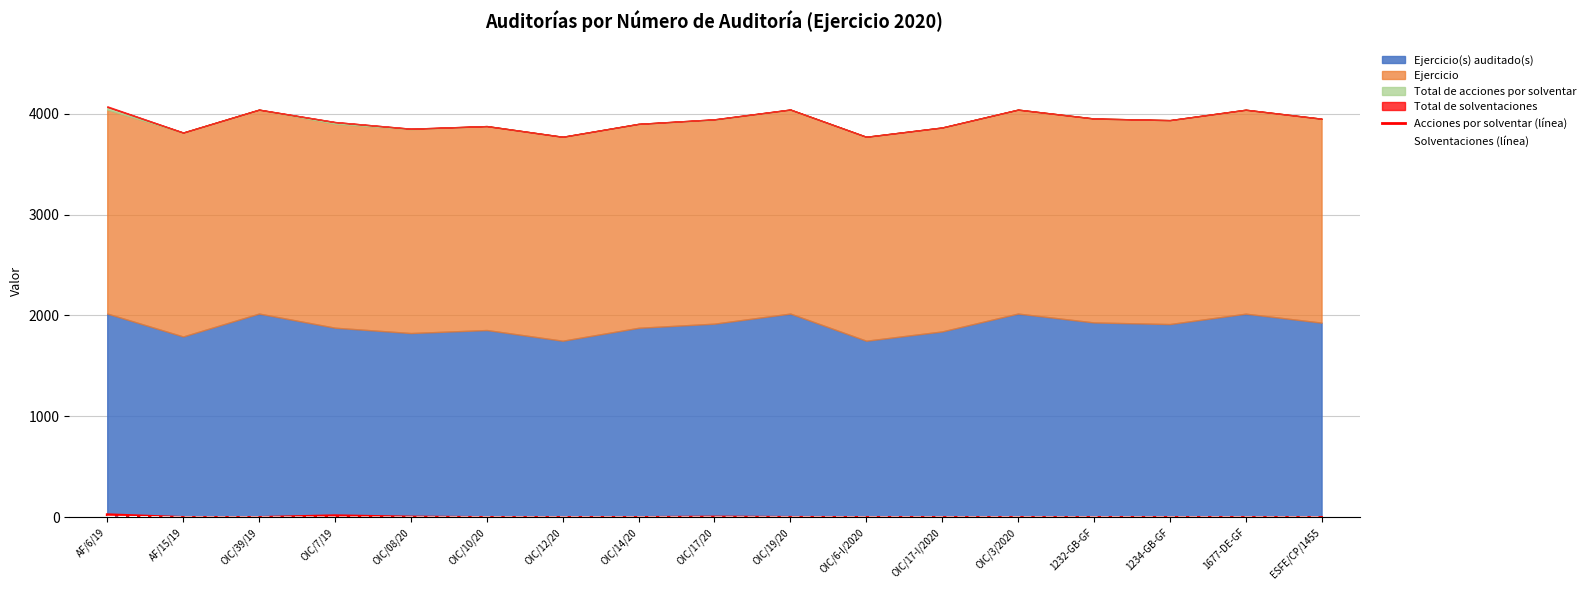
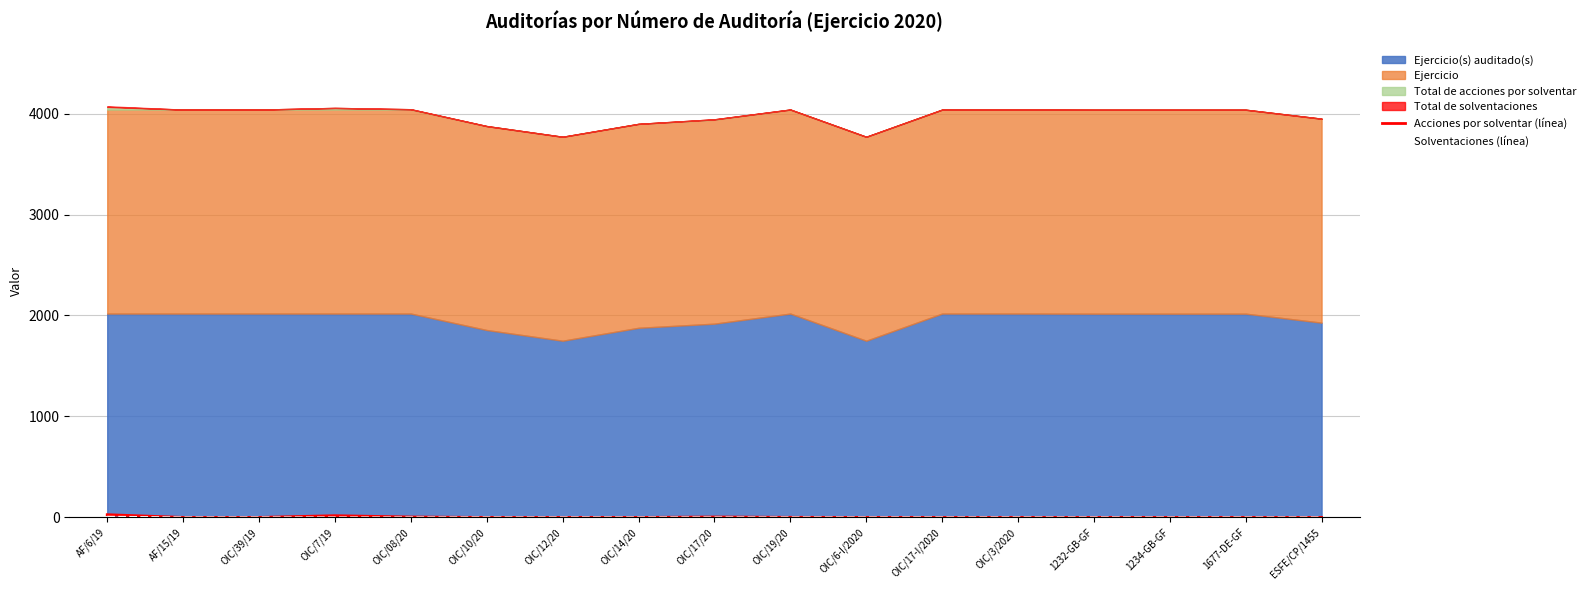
  {
    "Ejercicio(s) auditado(s)": {
      "AF/6/19": 2020,
-     "AF/15/19": 1790,
+     "AF/15/19": 2020,
      "OIC/39/19": 2020,
-     "OIC/7/19": 1880,
-     "OIC/08/20": 1830,
+     "OIC/7/19": 2020,
+     "OIC/08/20": 2020,
      "OIC/10/20": 1860,
      "OIC/12/20": 1750,
      "OIC/14/20": 1880,
      "OIC/17/20": 1920,
      "OIC/19/20": 2020,
      "OIC/6-I/2020": 1750,
-     "OIC/17-I/2020": 1840,
+     "OIC/17-I/2020": 2020,
      "OIC/3/2020": 2020,
-     "1232-GB-GF": 1930,
-     "1234-GB-GF": 1920,
+     "1232-GB-GF": 2020,
+     "1234-GB-GF": 2020,
      "1677-DE-GF": 2020,
      "ESFE/CP/1455": 1930
    },
    "Ejercicio": {
      "AF/6/19": 2020
    }
  }
